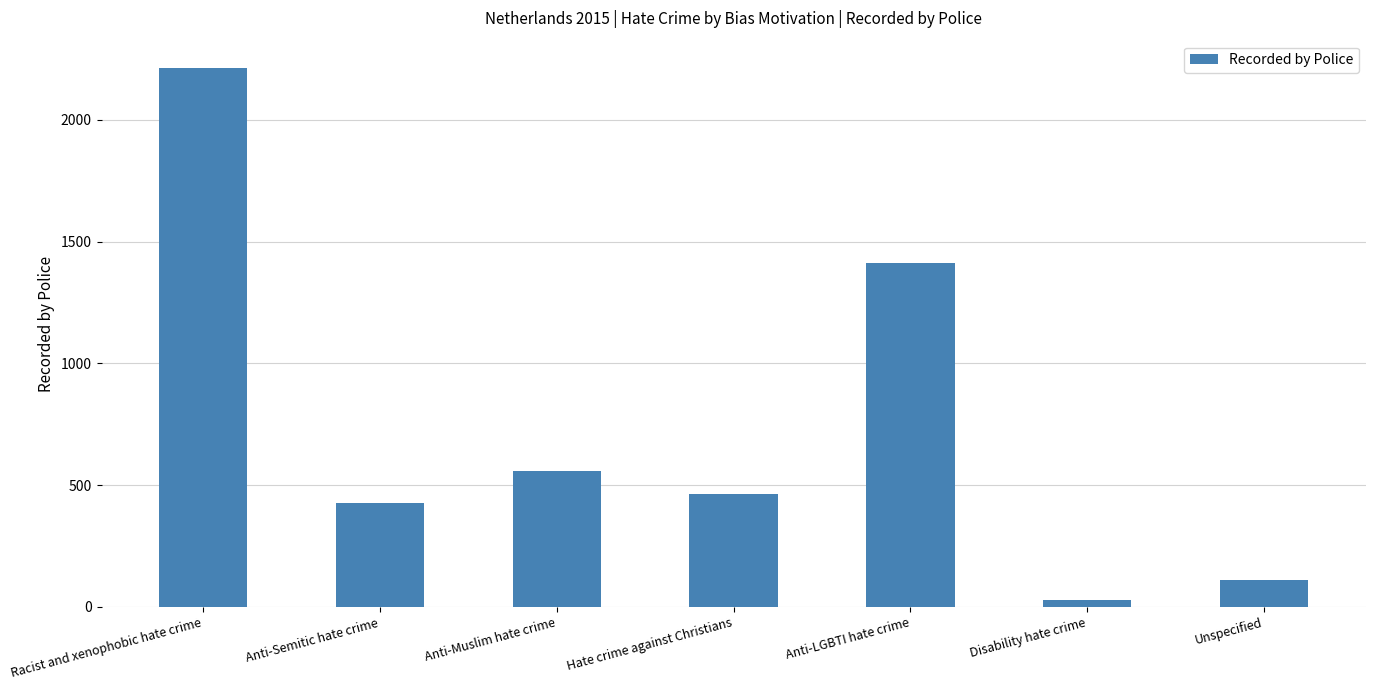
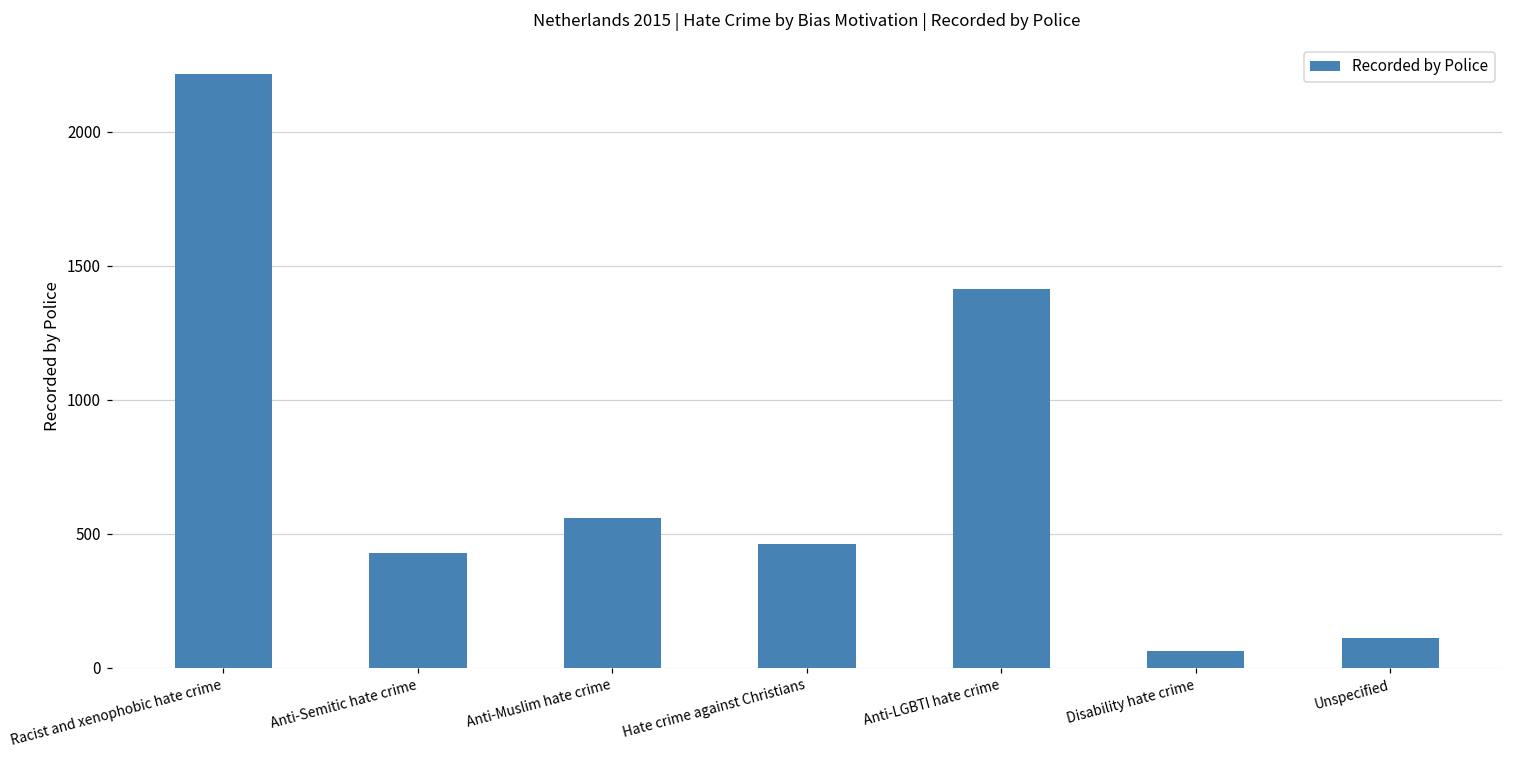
  {
    "Racist and xenophobic hate crime": 2220,
    "Anti-Semitic hate crime": 430,
    "Anti-Muslim hate crime": 560,
    "Hate crime against Christians": 460,
    "Anti-LGBTI hate crime": 1410,
-   "Disability hate crime": 30,
+   "Disability hate crime": 60,
    "Unspecified": 110
  }
